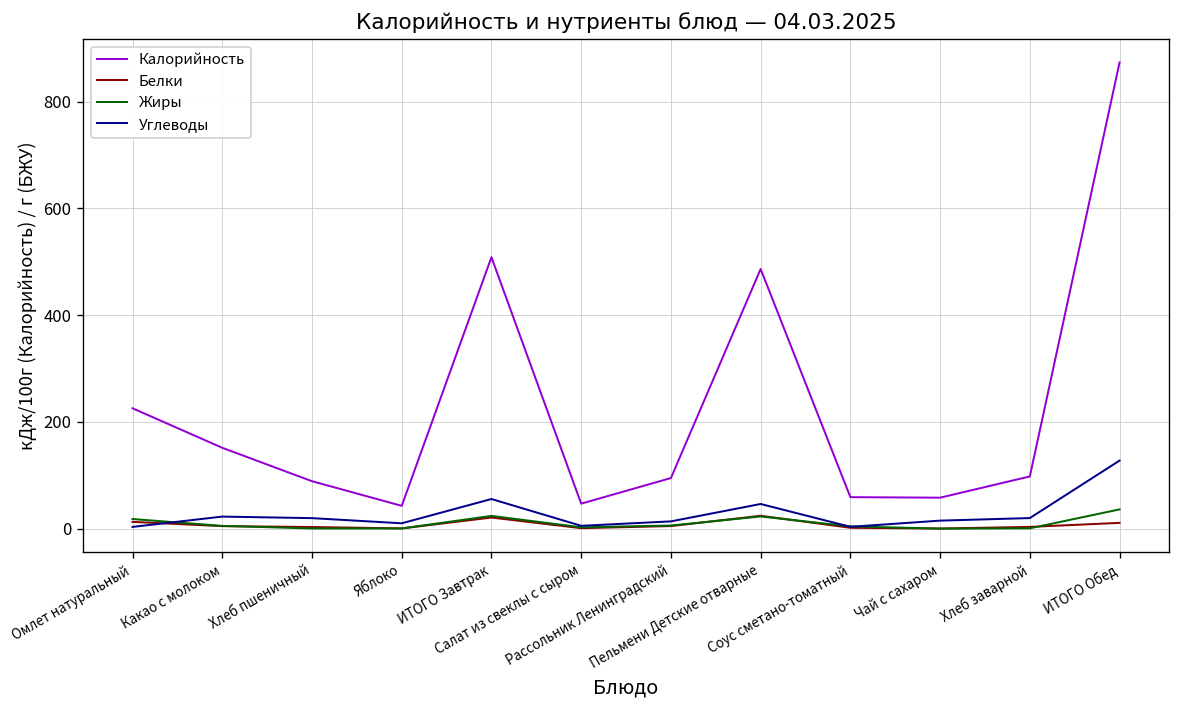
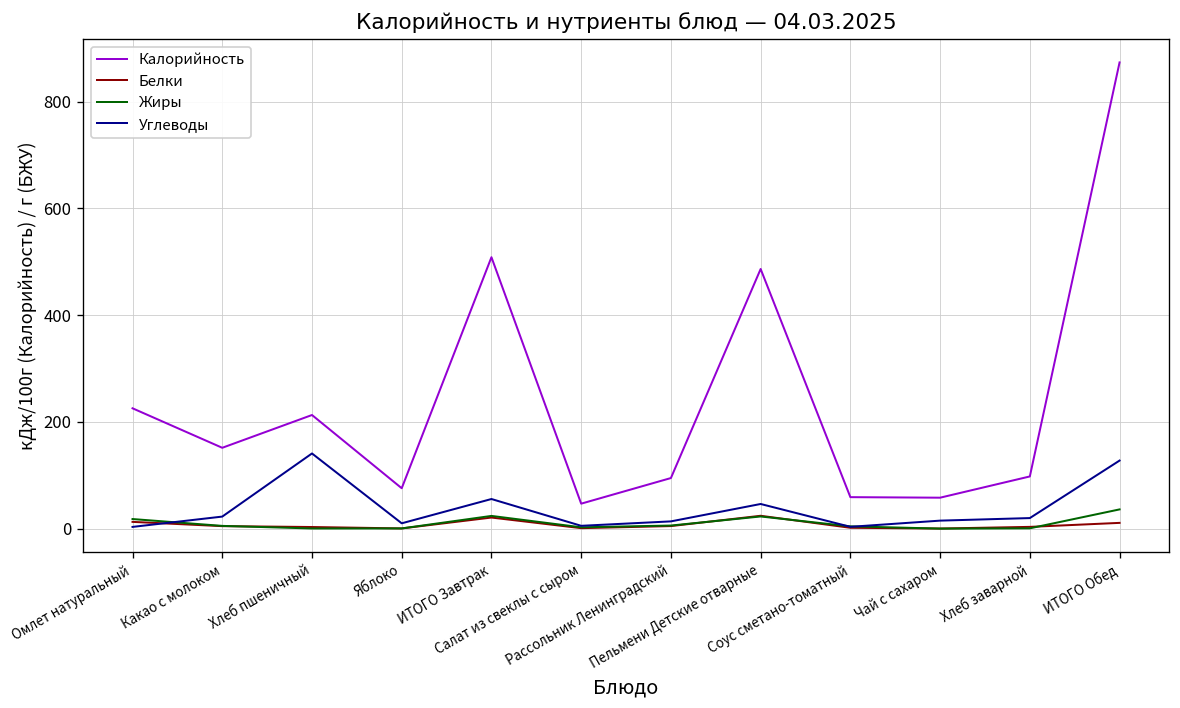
  {
    "Калорийность": {
      "Омлет натуральный": 230,
      "Какао с молоком": 150,
-     "Хлеб пшеничный": 90,
-     "Яблоко": 40,
+     "Хлеб пшеничный": 210,
+     "Яблоко": 80,
      "ИТОГО Завтрак": 510,
      "Салат из свеклы с сыром": 50,
      "Рассольник Ленинградский": 90,
      "Пельмени Детские отварные": 490,
      "Соус сметано-томатный": 60,
      "Чай с сахаром": 60,
      "Хлеб заварной": 100,
      "ИТОГО Обед": 870
    },
    "Белки": {
      "ИТОГО Обед": 10
    },
    "Жиры": {
      "ИТОГО Обед": 40
    },
    "Углеводы": {
      "Омлет натуральный": 0,
      "Какао с молоком": 20,
-     "Хлеб пшеничный": 20,
+     "Хлеб пшеничный": 140,
      "Яблоко": 10,
      "ИТОГО Завтрак": 60,
      "Рассольник Ленинградский": 10,
      "Пельмени Детские отварные": 50,
      "Чай с сахаром": 20,
      "Хлеб заварной": 20,
      "ИТОГО Обед": 130
    }
  }
